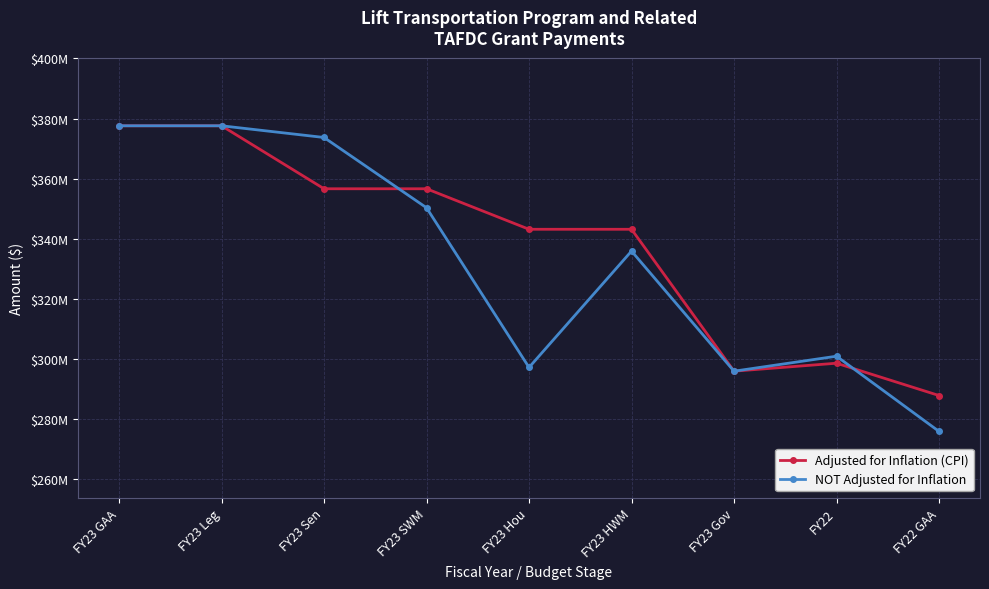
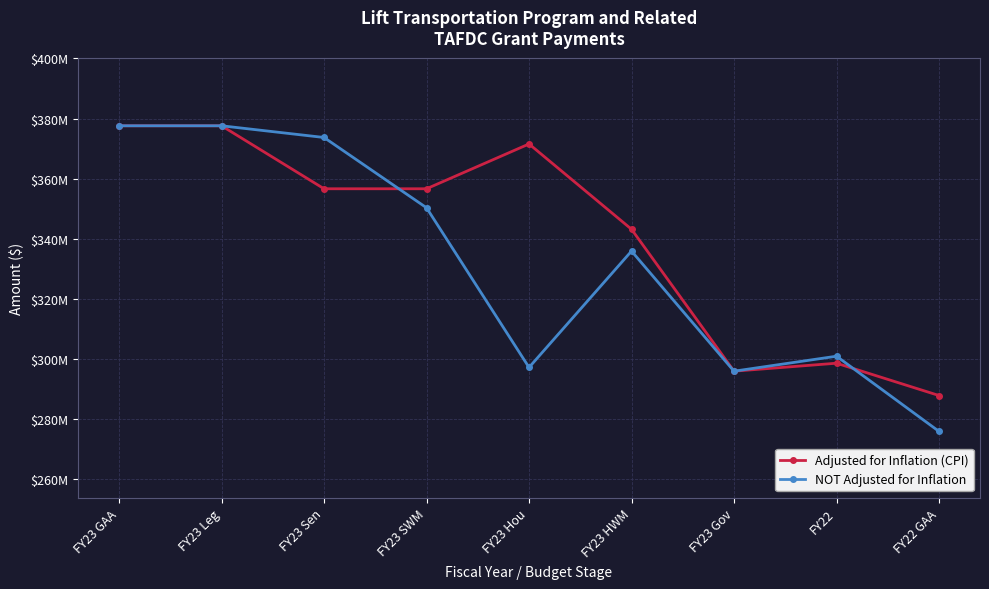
  {
    "Adjusted for Inflation (CPI)": {
      "FY23 Sen": "$357000000",
      "FY23 SWM": "$357000000",
-     "FY23 Hou": "$343000000",
+     "FY23 Hou": "$372000000",
      "FY23 HWM": "$343000000",
      "FY22": "$299000000",
      "FY22 GAA": "$288000000"
    },
    "NOT Adjusted for Inflation": {
      "FY23 Sen": "$374000000",
      "FY23 SWM": "$350000000",
      "FY23 Hou": "$297000000",
      "FY23 HWM": "$336000000",
      "FY22": "$301000000",
      "FY22 GAA": "$276000000"
    }
  }
